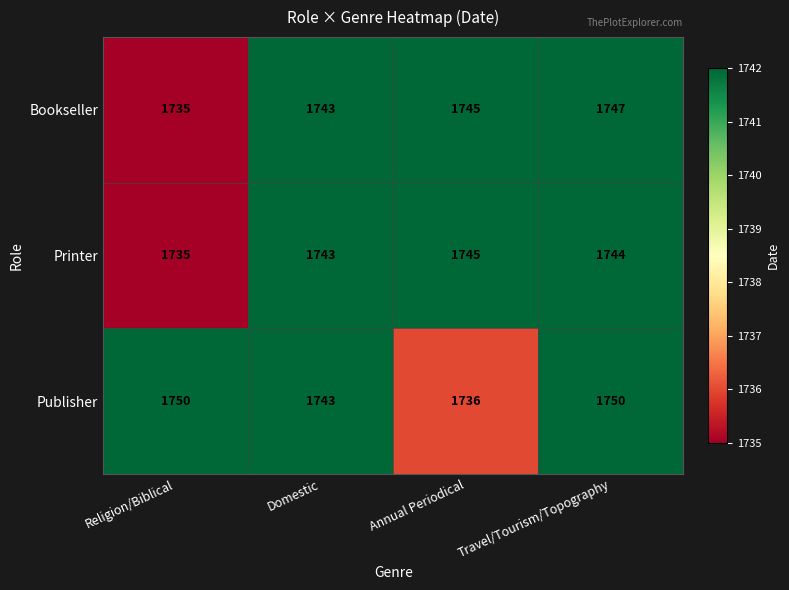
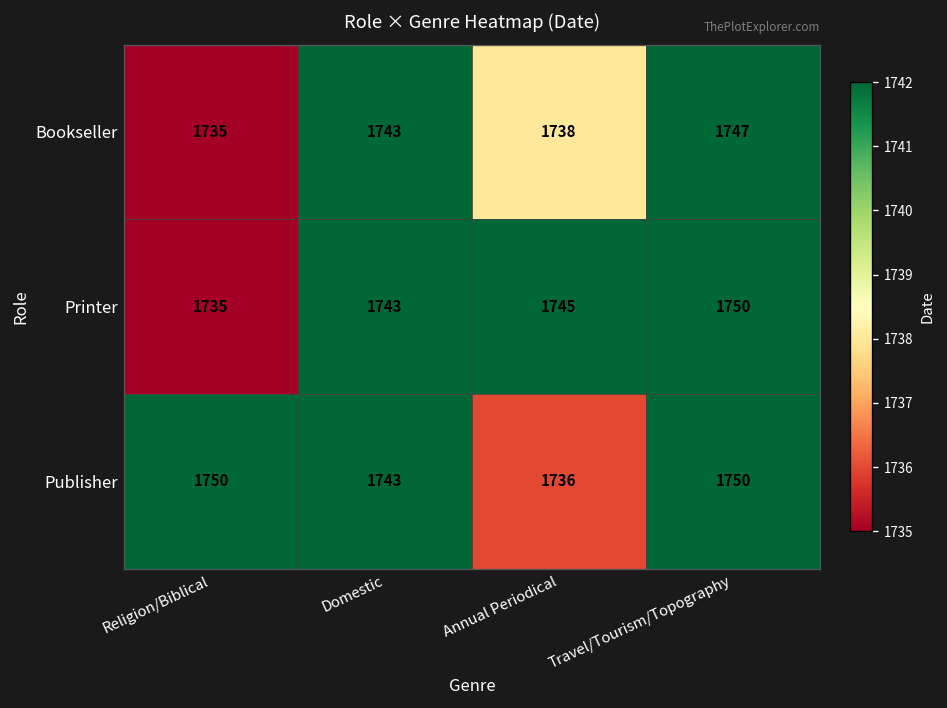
  {
    "Bookseller": {
      "Religion/Biblical": 1735,
      "Domestic": 1743,
-     "Annual Periodical": 1745,
+     "Annual Periodical": 1738,
      "Travel/Tourism/Topography": 1747
    },
    "Printer": {
      "Religion/Biblical": 1735,
      "Domestic": 1743,
      "Annual Periodical": 1745,
-     "Travel/Tourism/Topography": 1744
+     "Travel/Tourism/Topography": 1750
    },
    "Publisher": {
      "Religion/Biblical": 1750,
      "Domestic": 1743,
      "Annual Periodical": 1736,
      "Travel/Tourism/Topography": 1750
    }
  }
